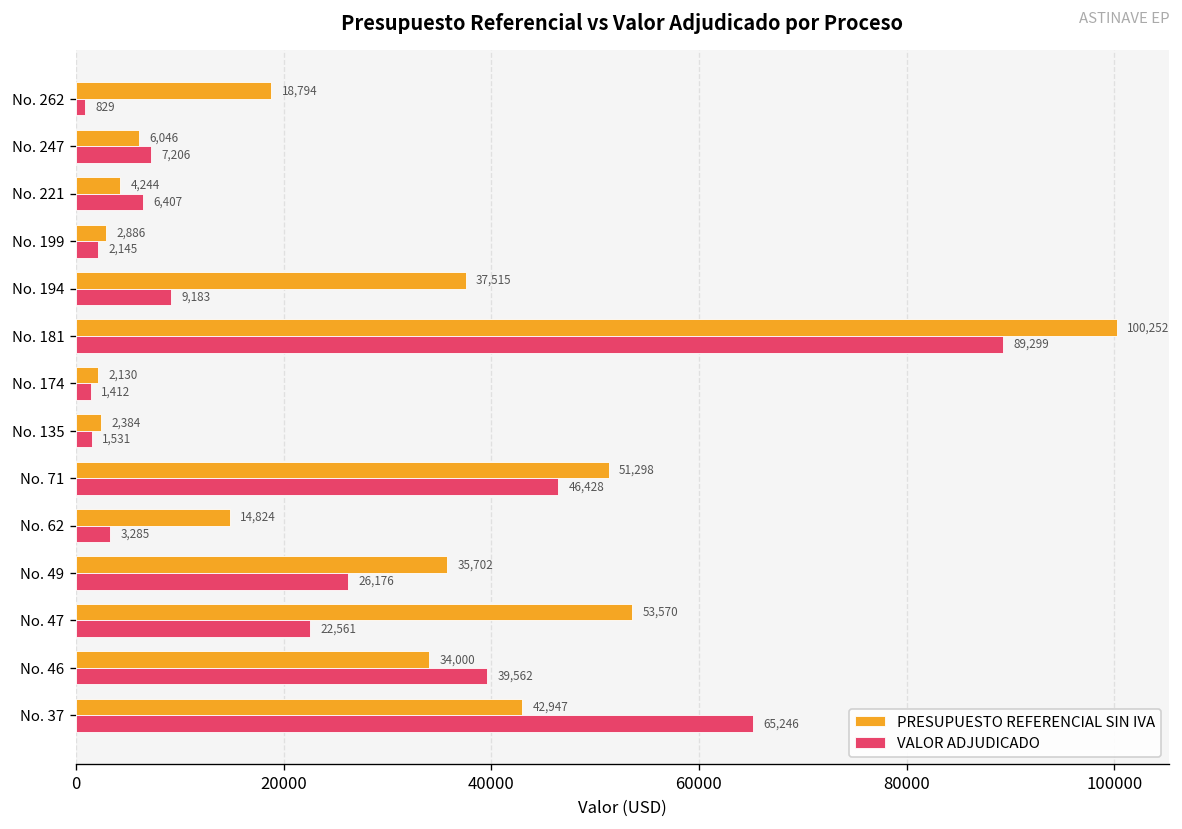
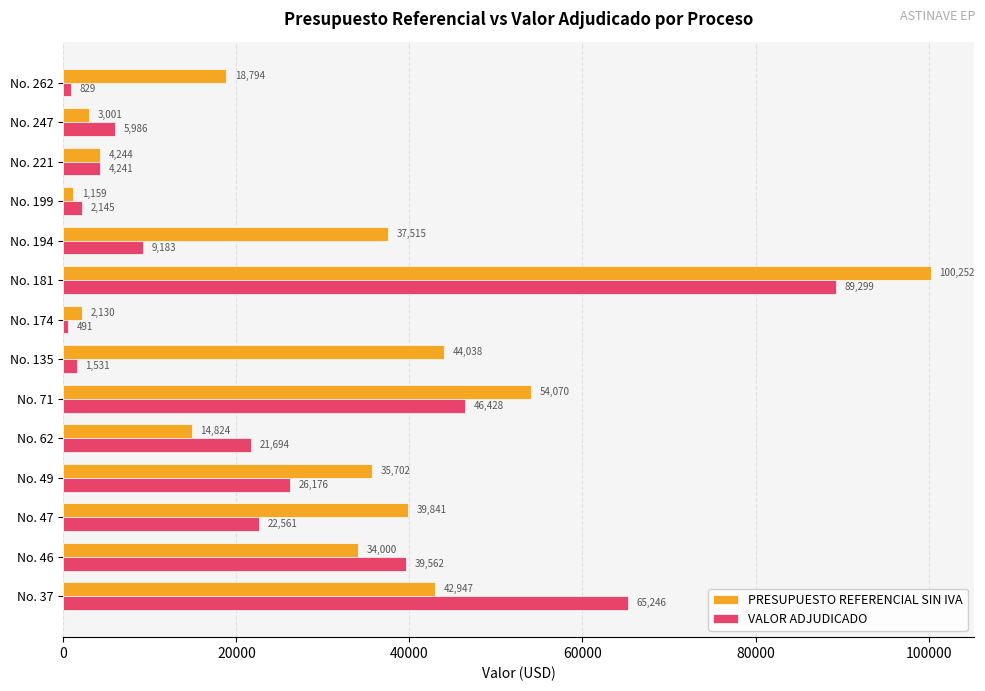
  {
    "PRESUPUESTO REFERENCIAL SIN IVA": {
      "No. 262": "18,794",
-     "No. 247": "6,046",
+     "No. 247": "3,001",
      "No. 221": "4,244",
-     "No. 199": "2,886",
+     "No. 199": "1,159",
      "No. 194": "37,515",
      "No. 181": "100,252",
      "No. 174": "2,130",
-     "No. 135": "2,384",
-     "No. 71": "51,298",
+     "No. 135": "44,038",
+     "No. 71": "54,070",
      "No. 62": "14,824",
      "No. 49": "35,702",
-     "No. 47": "53,570",
+     "No. 47": "39,841",
      "No. 46": "34,000",
      "No. 37": "42,947"
    },
    "VALOR ADJUDICADO": {
      "No. 262": "829",
-     "No. 247": "7,206",
-     "No. 221": "6,407",
+     "No. 247": "5,986",
+     "No. 221": "4,241",
      "No. 199": "2,145",
      "No. 194": "9,183",
      "No. 181": "89,299",
-     "No. 174": "1,412",
+     "No. 174": "491",
      "No. 135": "1,531",
      "No. 71": "46,428",
-     "No. 62": "3,285",
+     "No. 62": "21,694",
      "No. 49": "26,176",
      "No. 47": "22,561",
      "No. 46": "39,562",
      "No. 37": "65,246"
    }
  }
